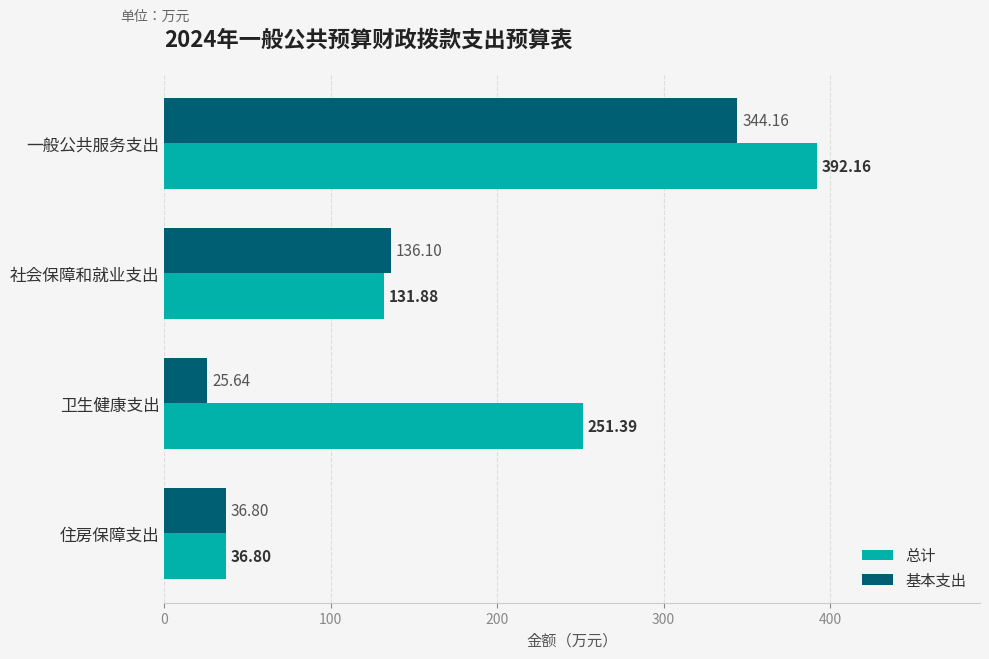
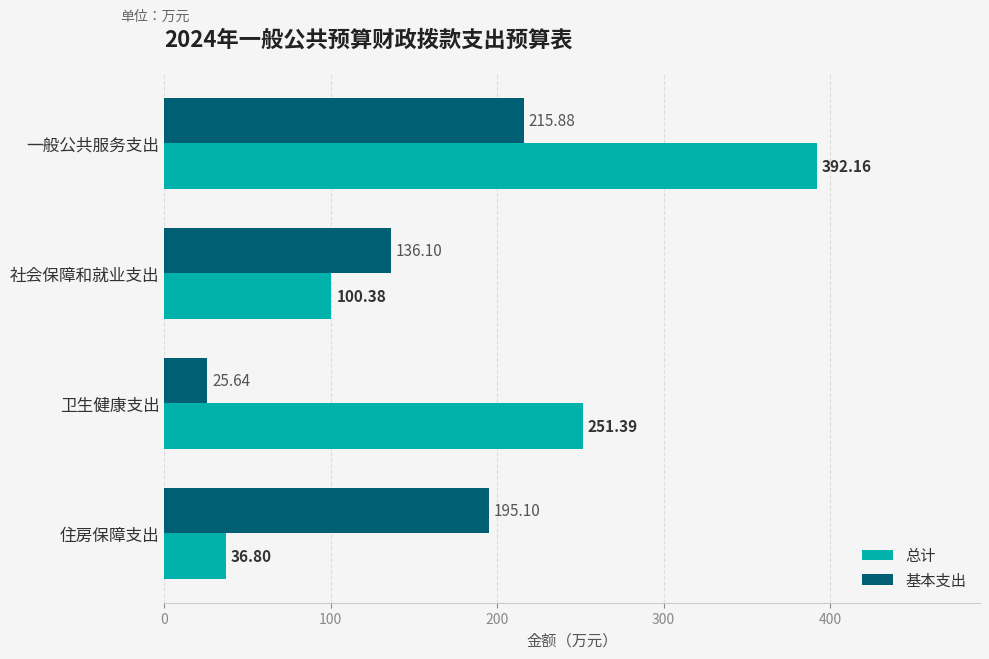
  {
    "总计": {
      "一般公共服务支出": 392.16,
-     "社会保障和就业支出": 131.88,
+     "社会保障和就业支出": 100.38,
      "卫生健康支出": 251.39,
      "住房保障支出": 36.80
    },
    "基本支出": {
-     "一般公共服务支出": 344.16,
+     "一般公共服务支出": 215.88,
      "社会保障和就业支出": 136.10,
      "卫生健康支出": 25.64,
-     "住房保障支出": 36.80
+     "住房保障支出": 195.10
    }
  }
